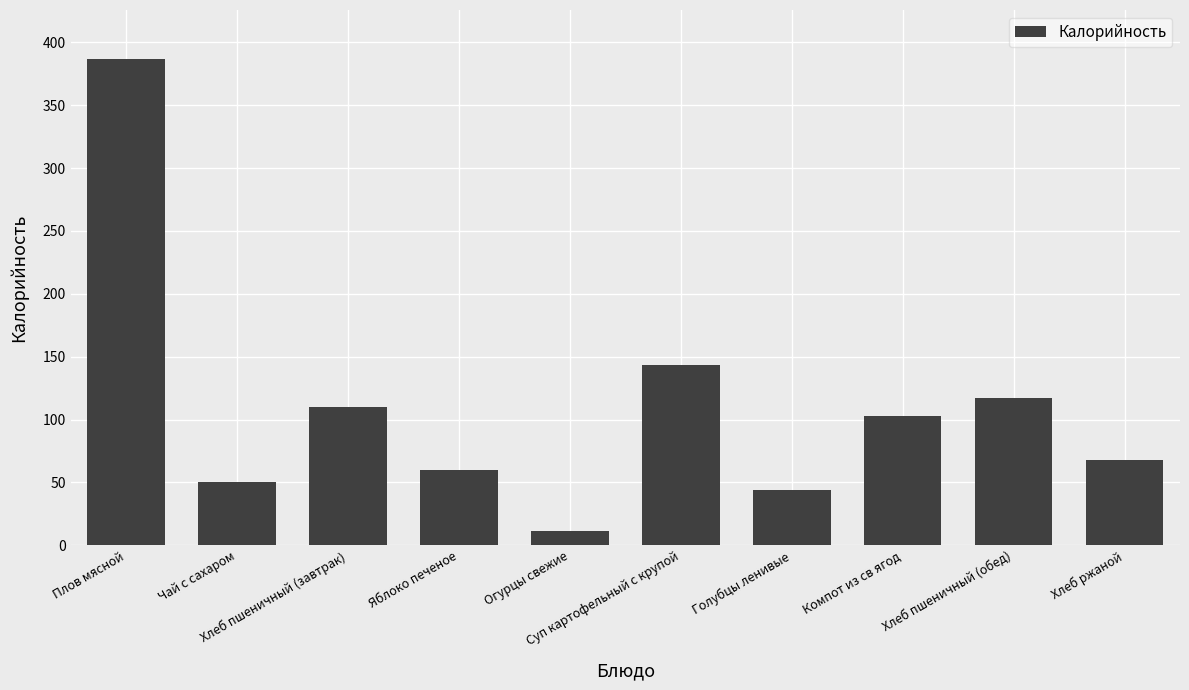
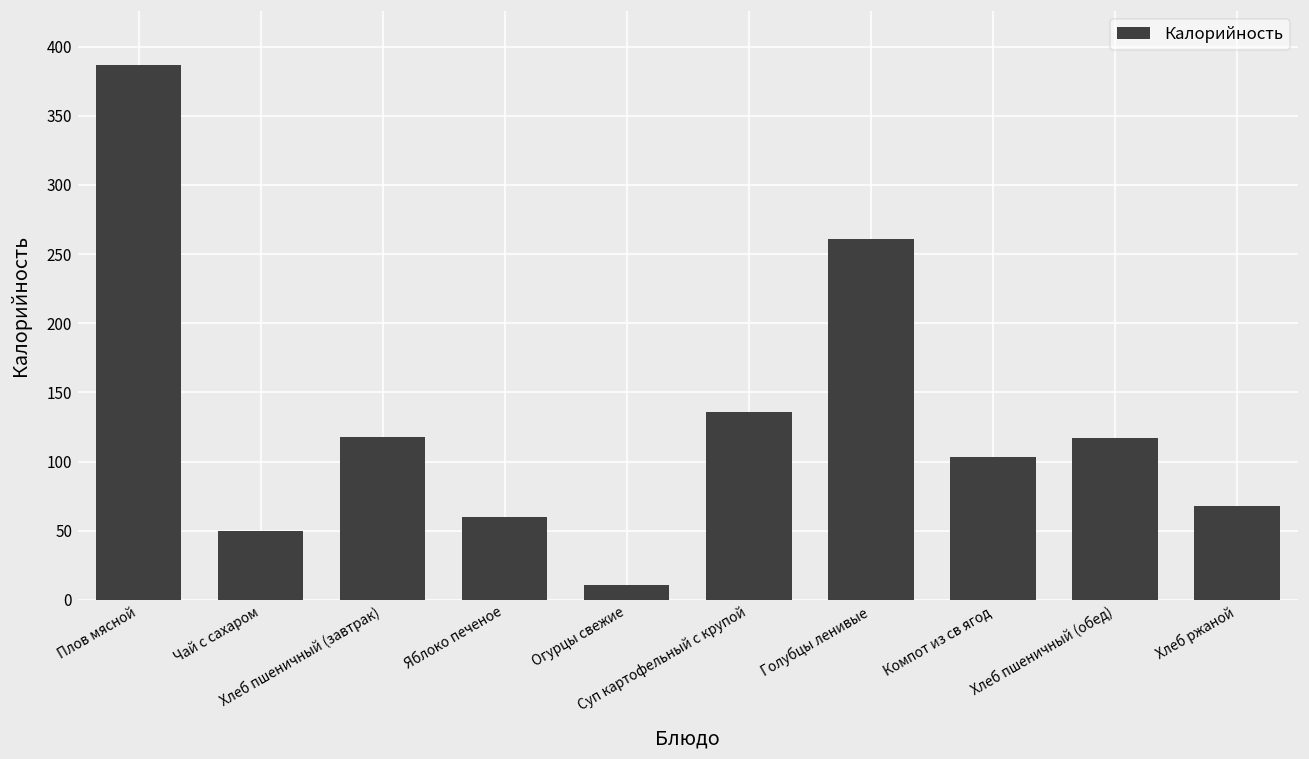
  {
    "Плов мясной": 387,
    "Чай с сахаром": 50,
-   "Хлеб пшеничный (завтрак)": 110,
+   "Хлеб пшеничный (завтрак)": 118,
    "Яблоко печеное": 60,
    "Огурцы свежие": 11,
-   "Суп картофельный с крупой": 143,
-   "Голубцы ленивые": 44,
+   "Суп картофельный с крупой": 136,
+   "Голубцы ленивые": 261,
    "Компот из св ягод": 103,
    "Хлеб пшеничный (обед)": 117,
    "Хлеб ржаной": 68
  }
